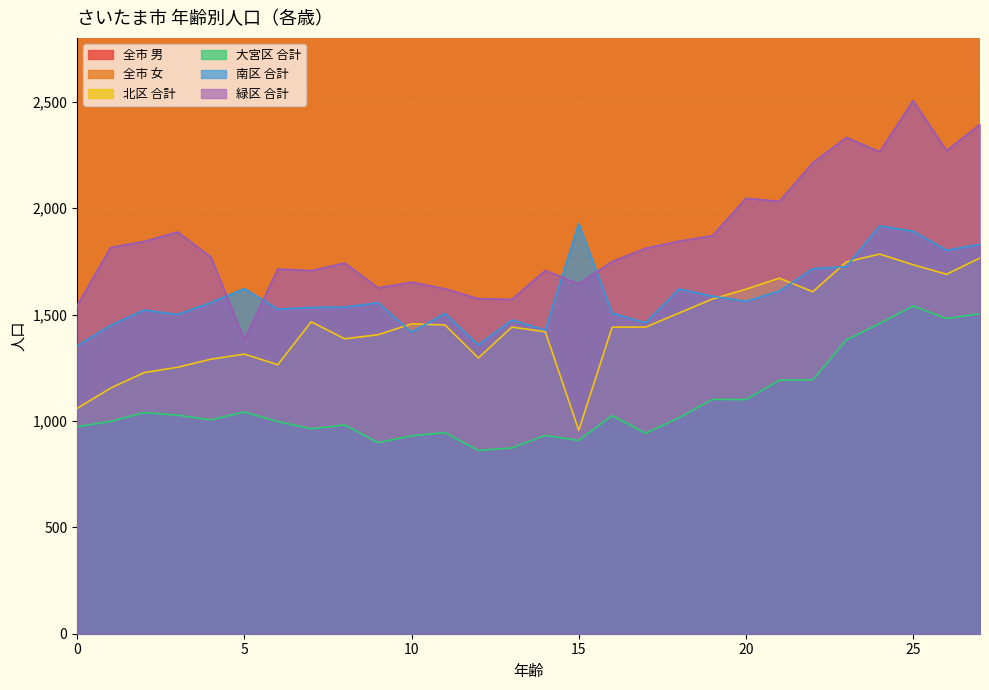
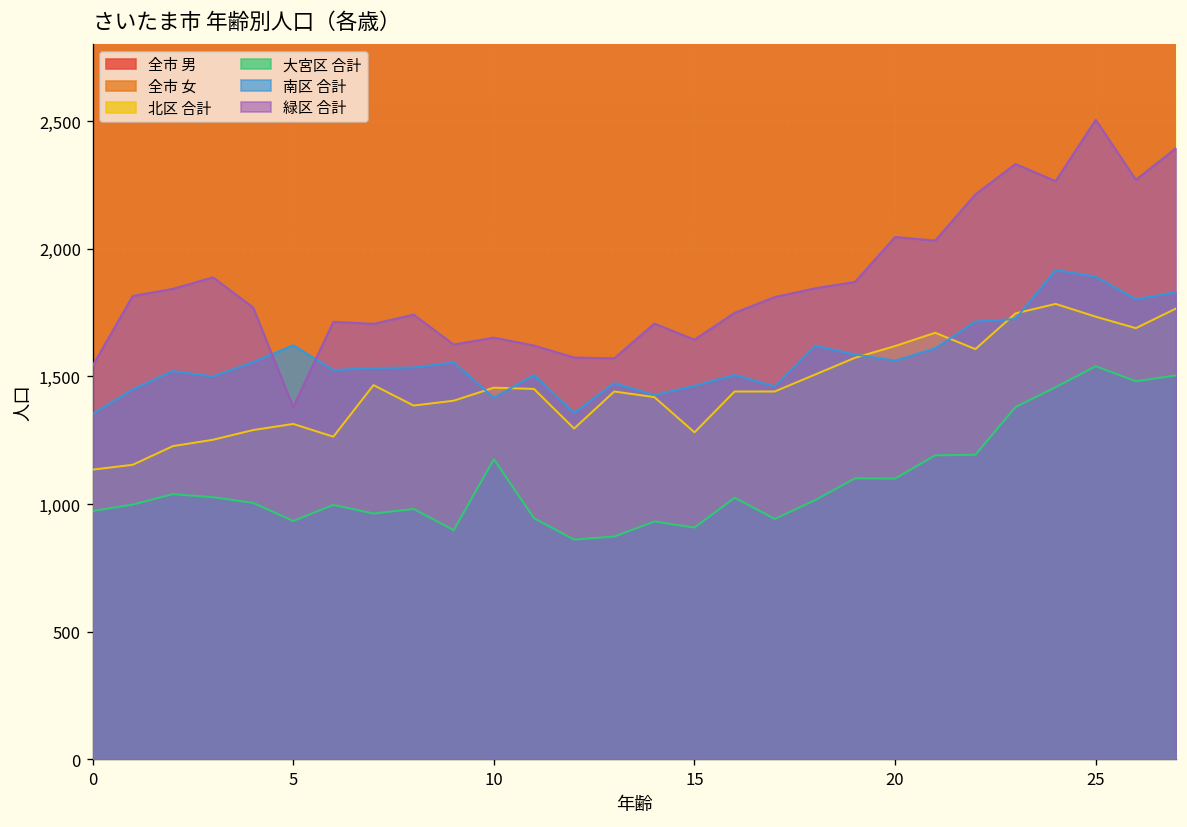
  {
    "北区 合計": {
-     "0": "1,060",
+     "0": "1,140",
      "5": "1,310",
      "10": "1,460",
-     "15": "960",
+     "15": "1,280",
      "20": "1,620",
      "25": "1,730"
    },
    "大宮区 合計": {
      "0": "970",
-     "5": "1,040",
-     "10": "930",
+     "5": "930",
+     "10": "1,180",
      "15": "910",
      "20": "1,100",
      "25": "1,540"
    },
    "南区 合計": {
      "0": "1,350",
      "5": "1,620",
      "10": "1,420",
-     "15": "1,930",
+     "15": "1,460",
      "20": "1,560",
      "25": "1,890"
    },
    "緑区 合計": {
      "0": "1,540",
      "5": "1,380",
      "10": "1,650",
      "15": "1,640",
      "20": "2,050",
      "25": "2,510"
    }
  }
